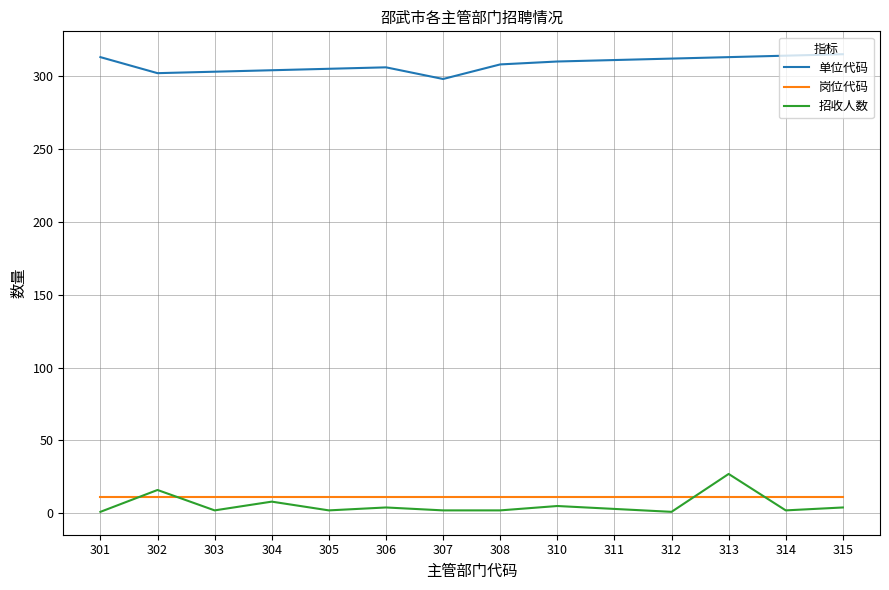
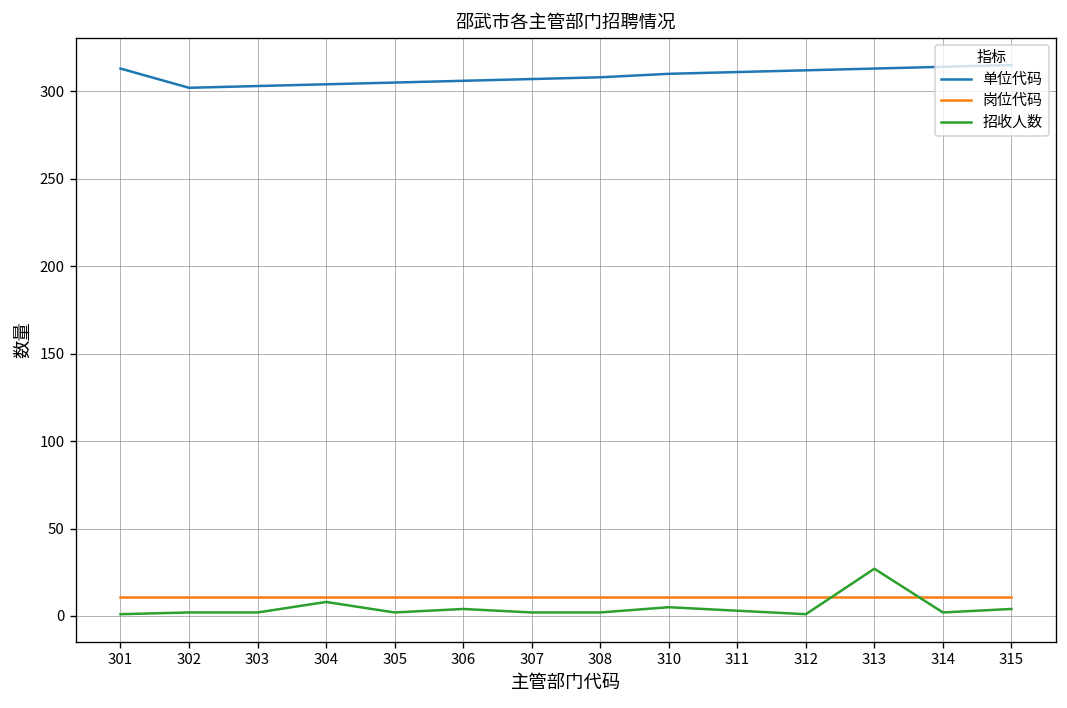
  {
    "单位代码": {
      "301": 313,
      "302": 302,
      "303": 303,
      "304": 304,
      "305": 305,
      "306": 306,
-     "307": 298,
+     "307": 307,
      "308": 308,
      "310": 310,
      "311": 311,
      "312": 312,
      "313": 313
    },
    "岗位代码": {
      "301": 11,
      "302": 11,
      "303": 11,
      "304": 11,
      "305": 11,
      "306": 11,
      "307": 11,
      "308": 11,
      "310": 11,
      "311": 11,
      "312": 11,
      "313": 11,
      "314": 11,
      "315": 11
    },
    "招收人数": {
      "301": 1,
-     "302": 16,
+     "302": 2,
      "303": 2,
      "304": 8,
      "305": 2,
      "306": 4,
      "307": 2,
      "308": 2,
      "310": 5,
      "311": 3,
      "312": 1,
      "313": 27,
      "314": 2,
      "315": 4
    }
  }
